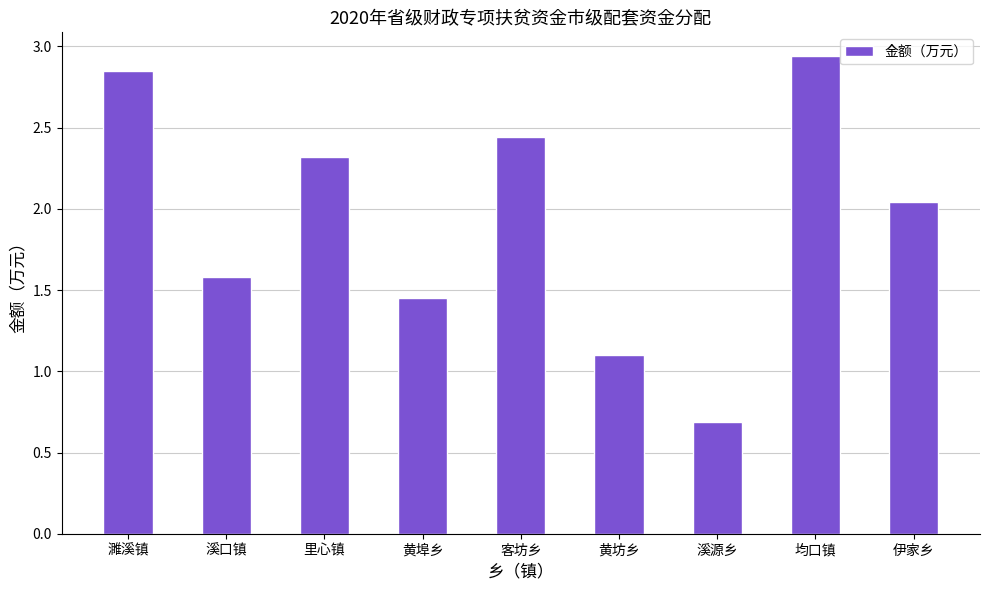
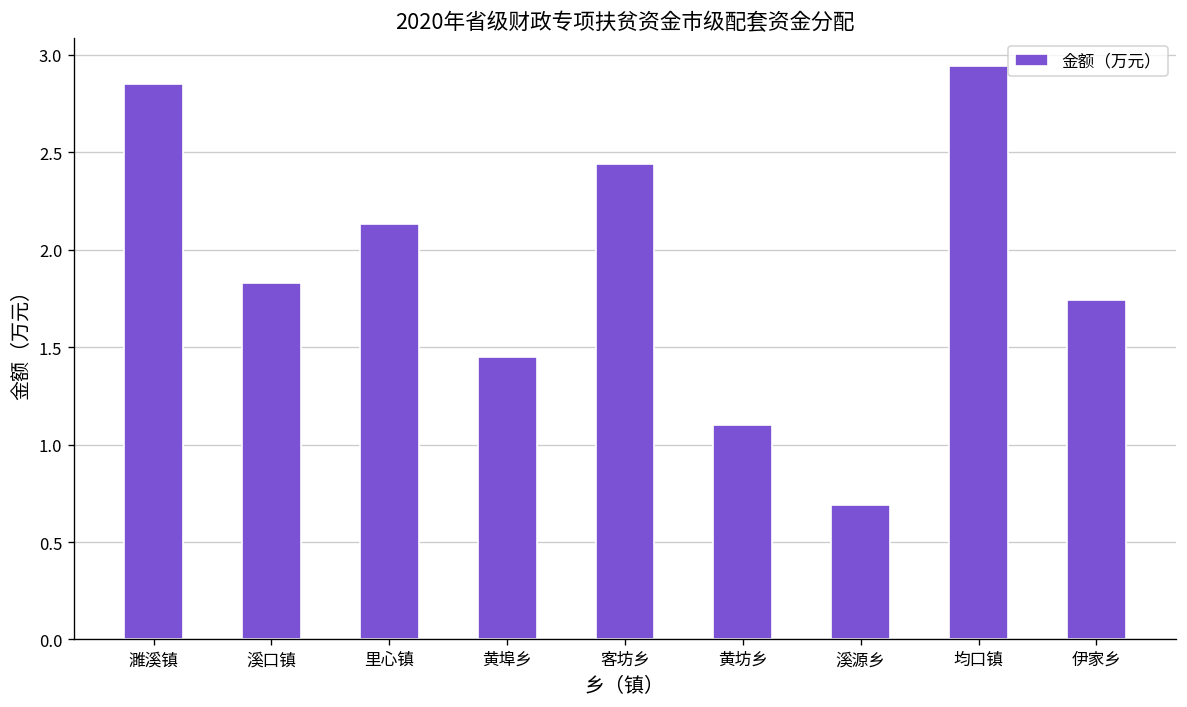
  {
    "濉溪镇": 2.85,
-   "溪口镇": 1.58,
-   "里心镇": 2.32,
+   "溪口镇": 1.83,
+   "里心镇": 2.13,
    "黄埠乡": 1.45,
    "客坊乡": 2.44,
    "黄坊乡": 1.10,
    "溪源乡": 0.69,
    "均口镇": 2.94,
-   "伊家乡": 2.04
+   "伊家乡": 1.74
  }
